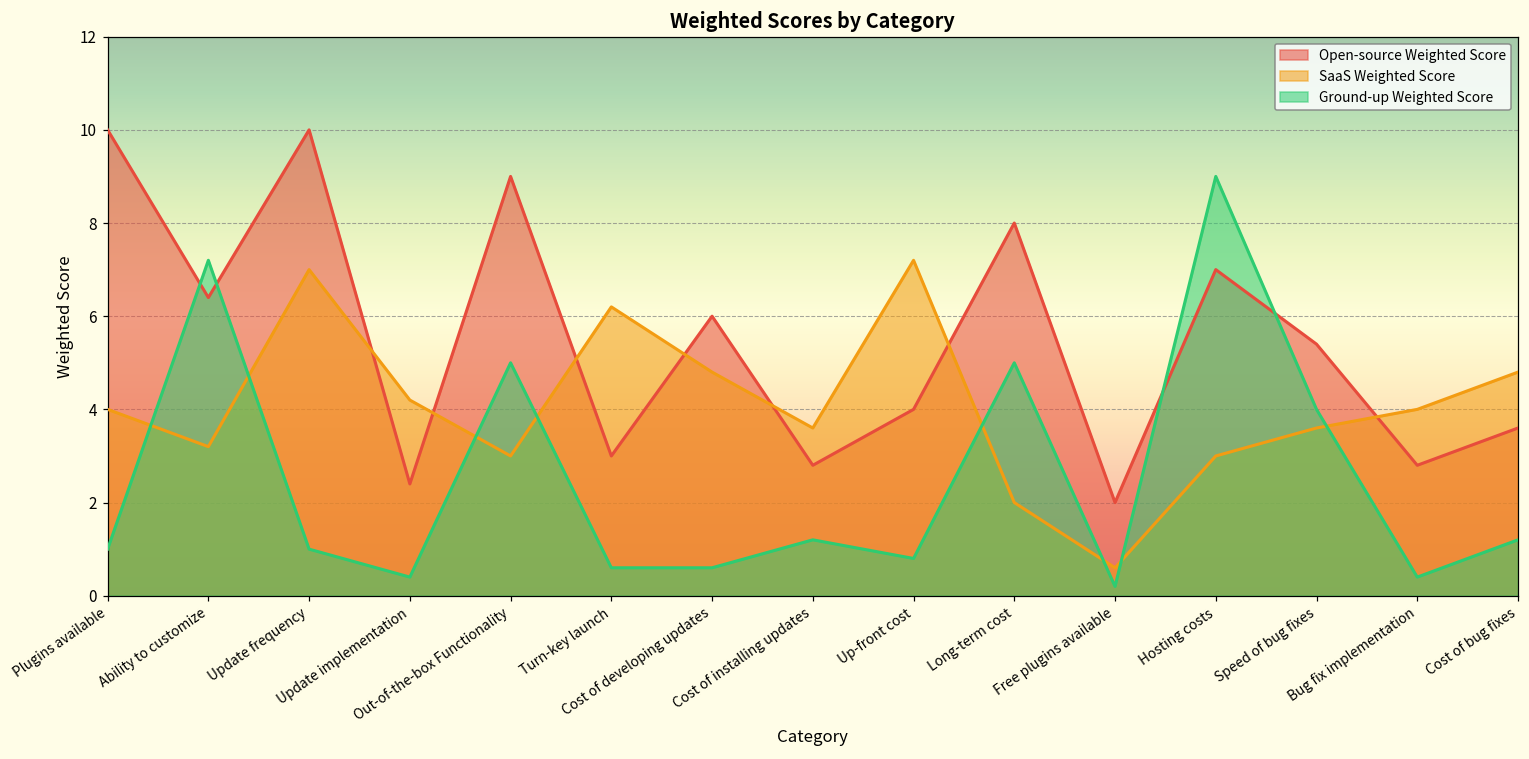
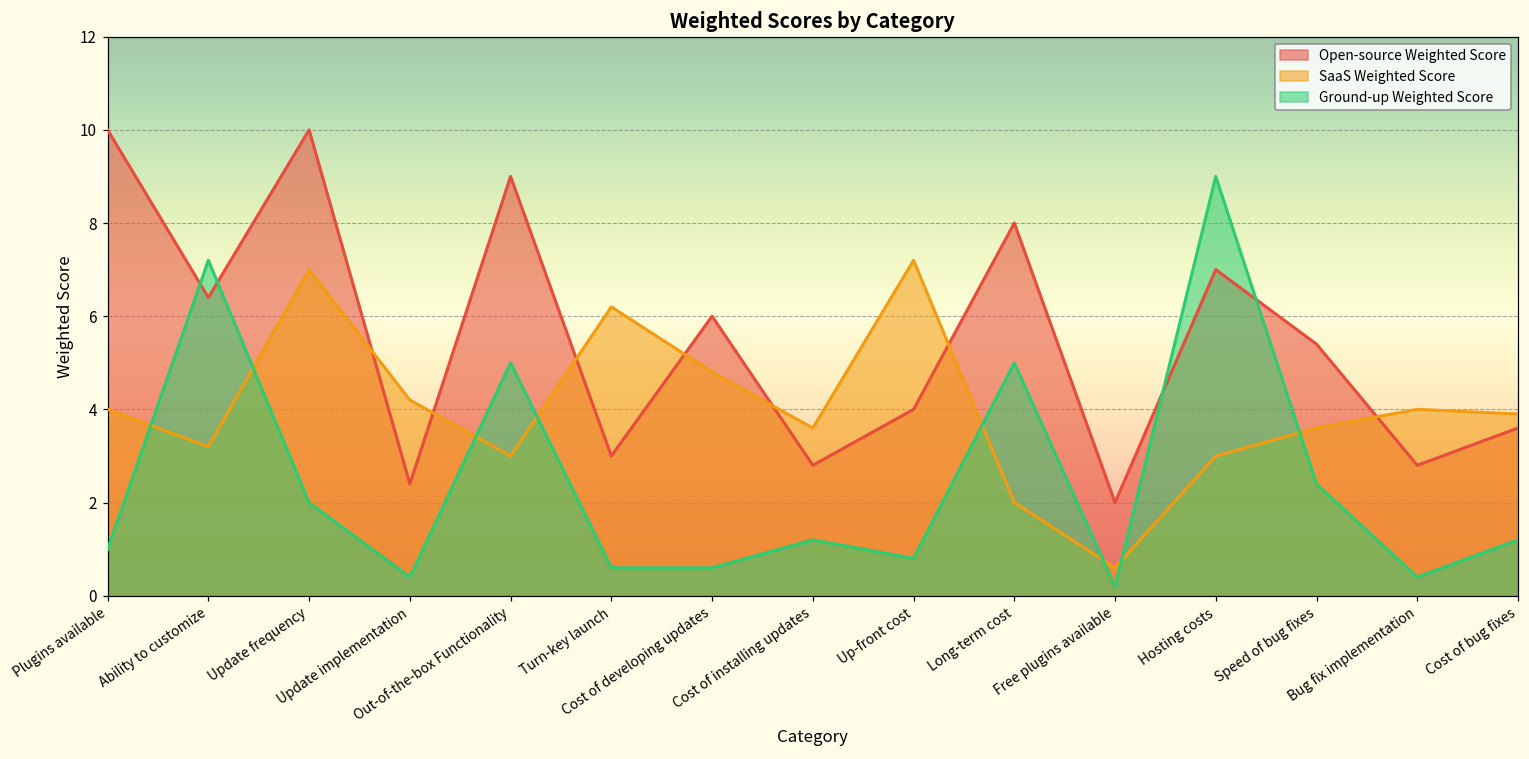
  {
    "Open-source Weighted Score": {
      "Plugins available": 10.0,
      "Ability to customize": 6.4,
      "Update frequency": 10.0,
      "Update implementation": 2.4,
      "Out-of-the-box Functionality": 9.0,
      "Turn-key launch": 3.0,
      "Cost of developing updates": 6.0,
      "Cost of installing updates": 2.8,
      "Up-front cost": 4.0,
      "Long-term cost": 8.0,
      "Free plugins available": 2.0,
      "Hosting costs": 7.0,
      "Speed of bug fixes": 5.4,
      "Bug fix implementation": 2.8,
      "Cost of bug fixes": 3.6
    },
    "SaaS Weighted Score": {
      "Plugins available": 4.0,
      "Ability to customize": 3.2,
      "Update frequency": 7.0,
      "Update implementation": 4.2,
      "Out-of-the-box Functionality": 3.0,
      "Turn-key launch": 6.2,
      "Cost of developing updates": 4.8,
      "Cost of installing updates": 3.6,
      "Up-front cost": 7.2,
      "Long-term cost": 2.0,
      "Free plugins available": 0.6,
      "Hosting costs": 3.0,
      "Speed of bug fixes": 3.6,
      "Bug fix implementation": 4.0,
-     "Cost of bug fixes": 4.8
+     "Cost of bug fixes": 3.9
    },
    "Ground-up Weighted Score": {
      "Plugins available": 1.0,
      "Ability to customize": 7.2,
-     "Update frequency": 1,
+     "Update frequency": 2,
      "Update implementation": 0.4,
      "Out-of-the-box Functionality": 5.0,
      "Turn-key launch": 0.6,
      "Cost of developing updates": 0.6,
      "Cost of installing updates": 1.2,
      "Up-front cost": 0.8,
      "Long-term cost": 5.0,
      "Free plugins available": 0.2,
      "Hosting costs": 9.0,
-     "Speed of bug fixes": 4.0,
+     "Speed of bug fixes": 2.4,
      "Bug fix implementation": 0.4,
      "Cost of bug fixes": 1.2
    }
  }
